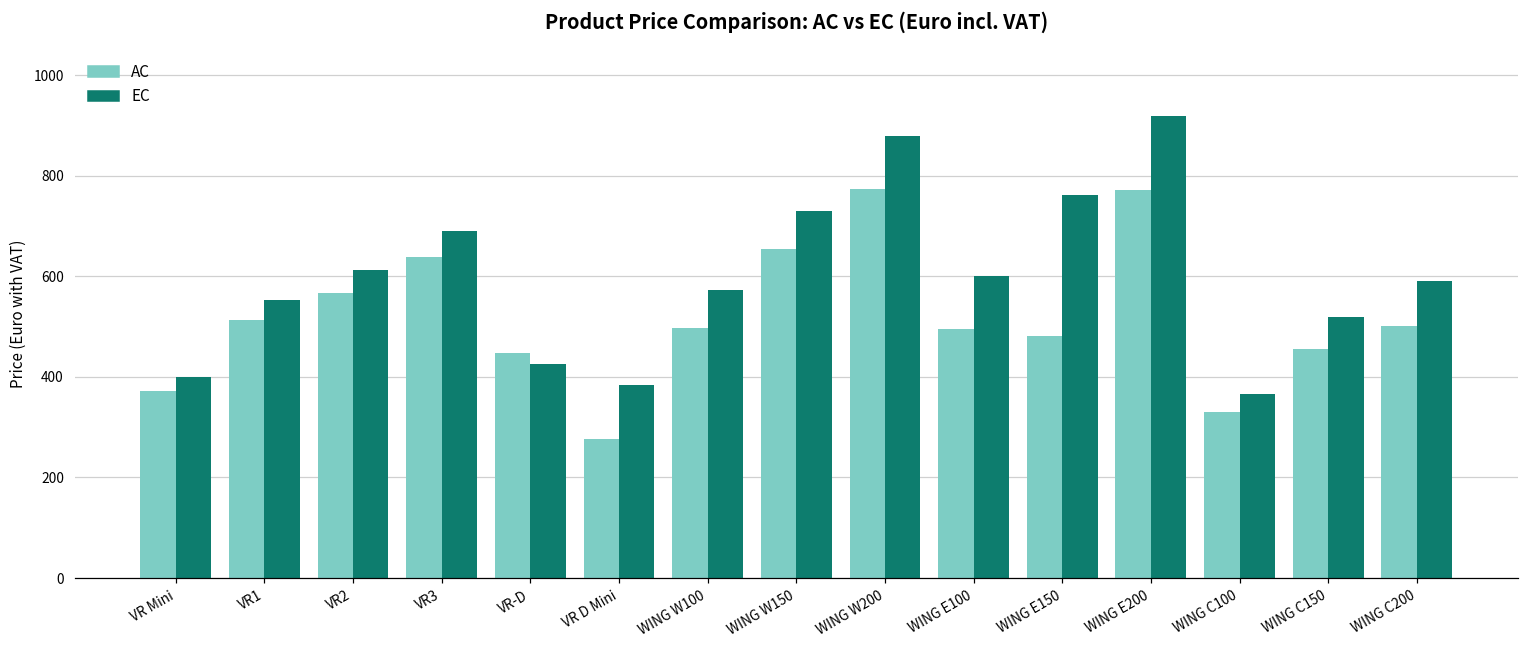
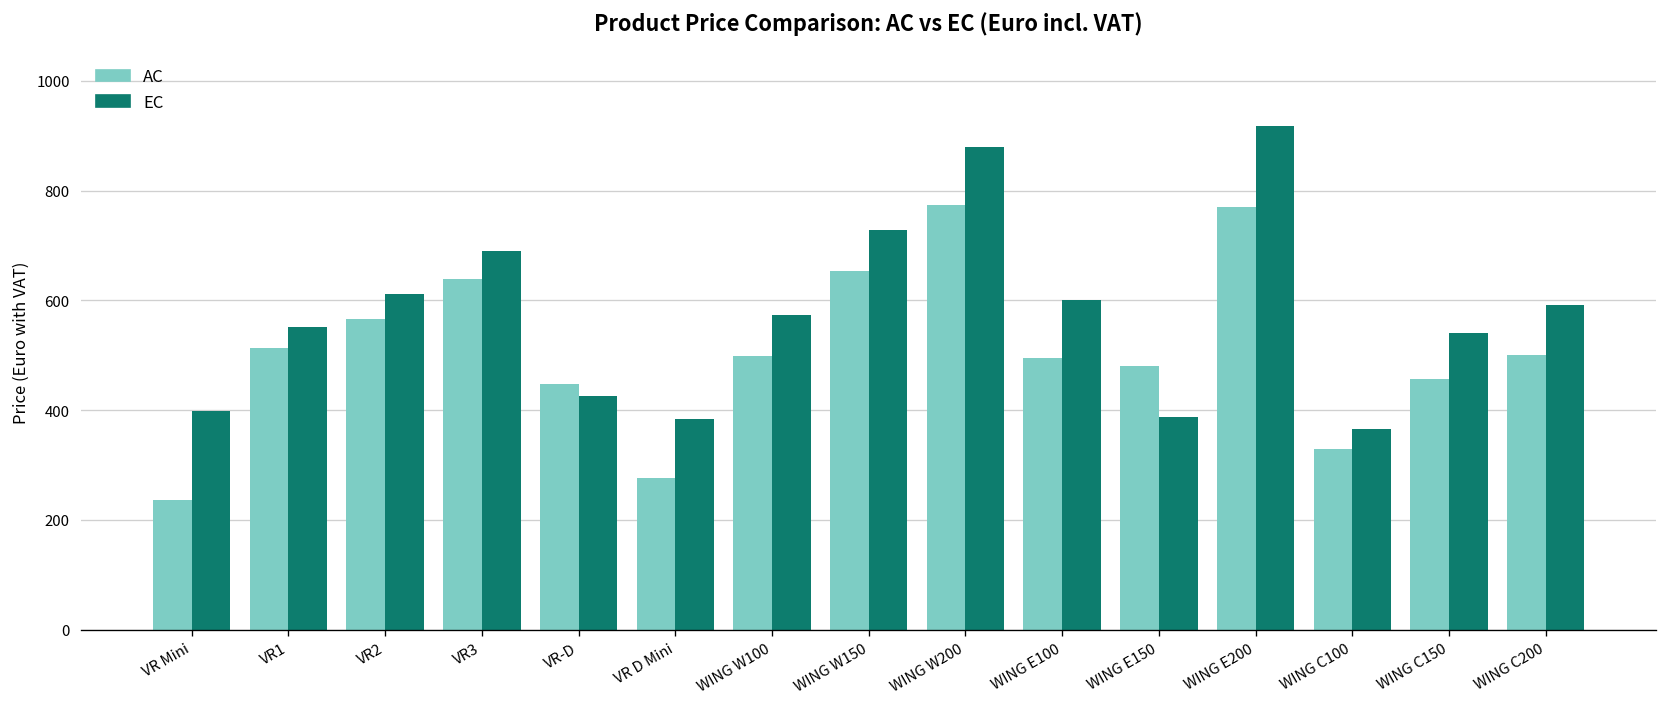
  {
    "AC": {
-     "VR Mini": 370,
+     "VR Mini": 240,
      "VR1": 510,
      "VR2": 570,
      "VR3": 640,
      "VR-D": 450,
      "VR D Mini": 280,
      "WING W100": 500,
      "WING W150": 650,
      "WING W200": 770,
      "WING E100": 500,
      "WING E150": 480,
      "WING E200": 770,
      "WING C100": 330,
      "WING C150": 460,
      "WING C200": 500
    },
    "EC": {
      "VR Mini": 400,
      "VR1": 550,
      "VR2": 610,
      "VR3": 690,
      "VR-D": 430,
      "VR D Mini": 380,
      "WING W100": 570,
      "WING W150": 730,
      "WING W200": 880,
      "WING E100": 600,
-     "WING E150": 760,
+     "WING E150": 390,
      "WING E200": 920,
      "WING C100": 370,
-     "WING C150": 520,
+     "WING C150": 540,
      "WING C200": 590
    }
  }
